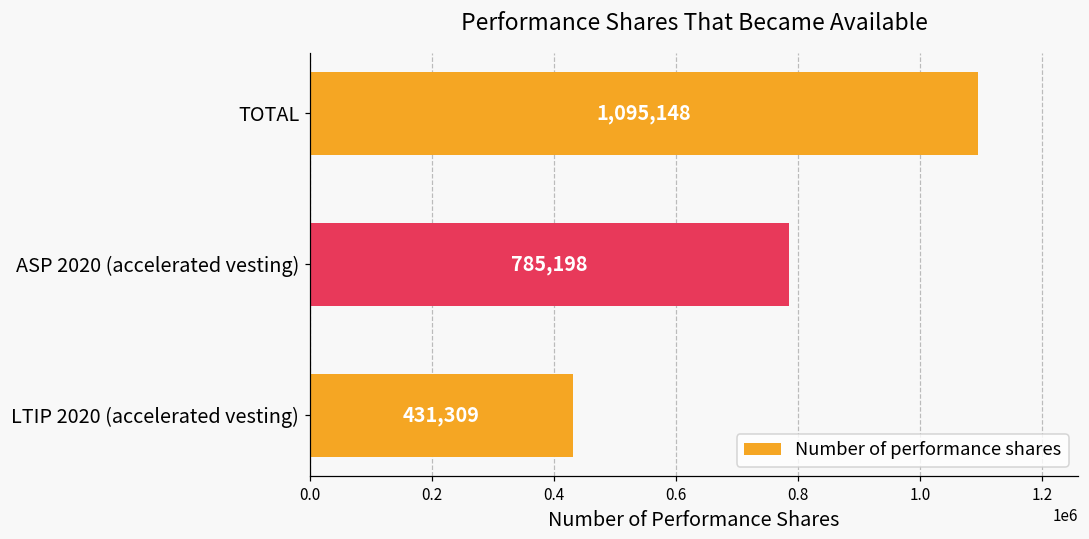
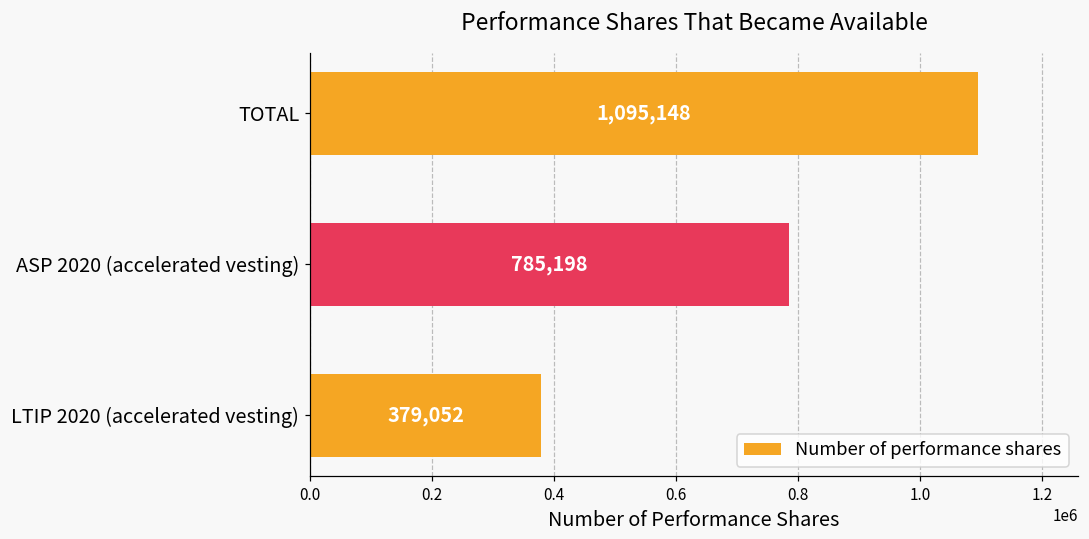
  {
    "TOTAL": "1,095,148",
    "ASP 2020 (accelerated vesting)": "785,198",
-   "LTIP 2020 (accelerated vesting)": "431,309"
+   "LTIP 2020 (accelerated vesting)": "379,052"
  }
